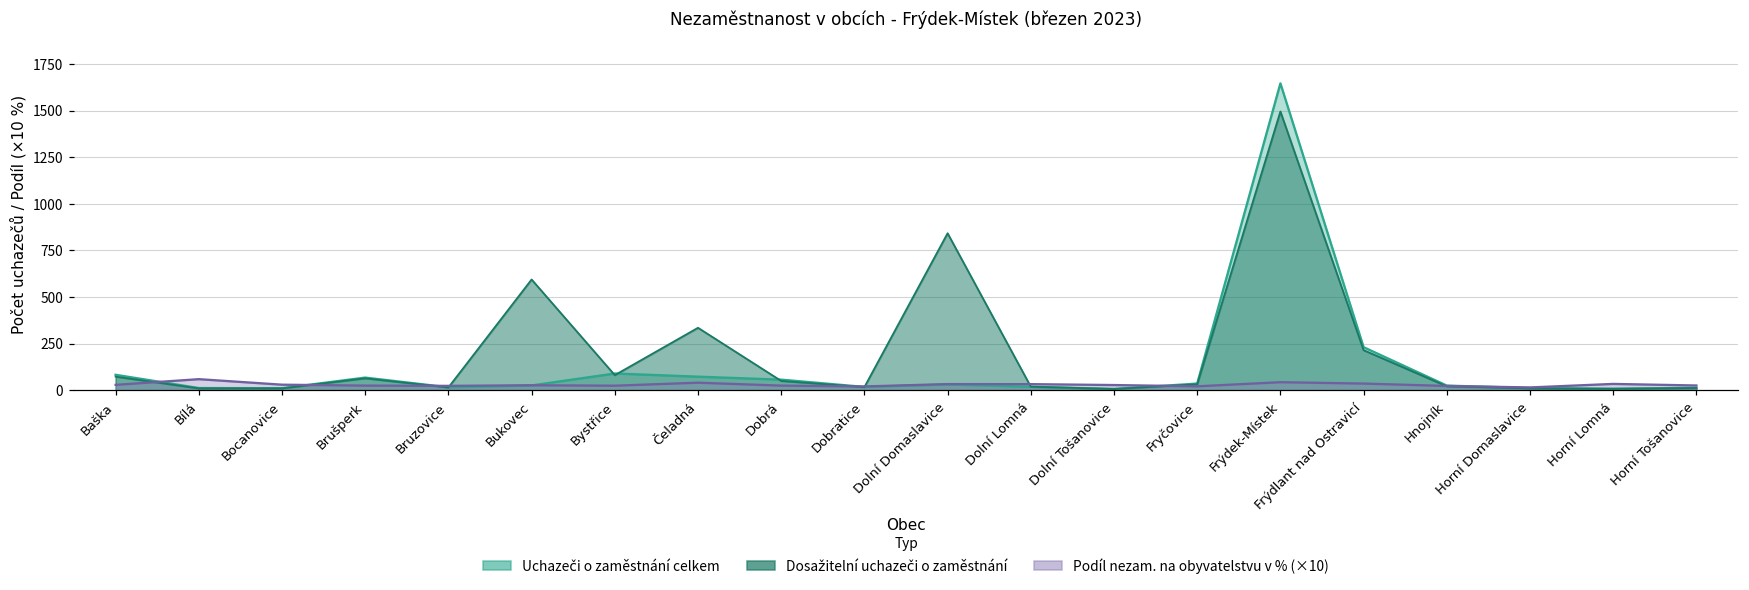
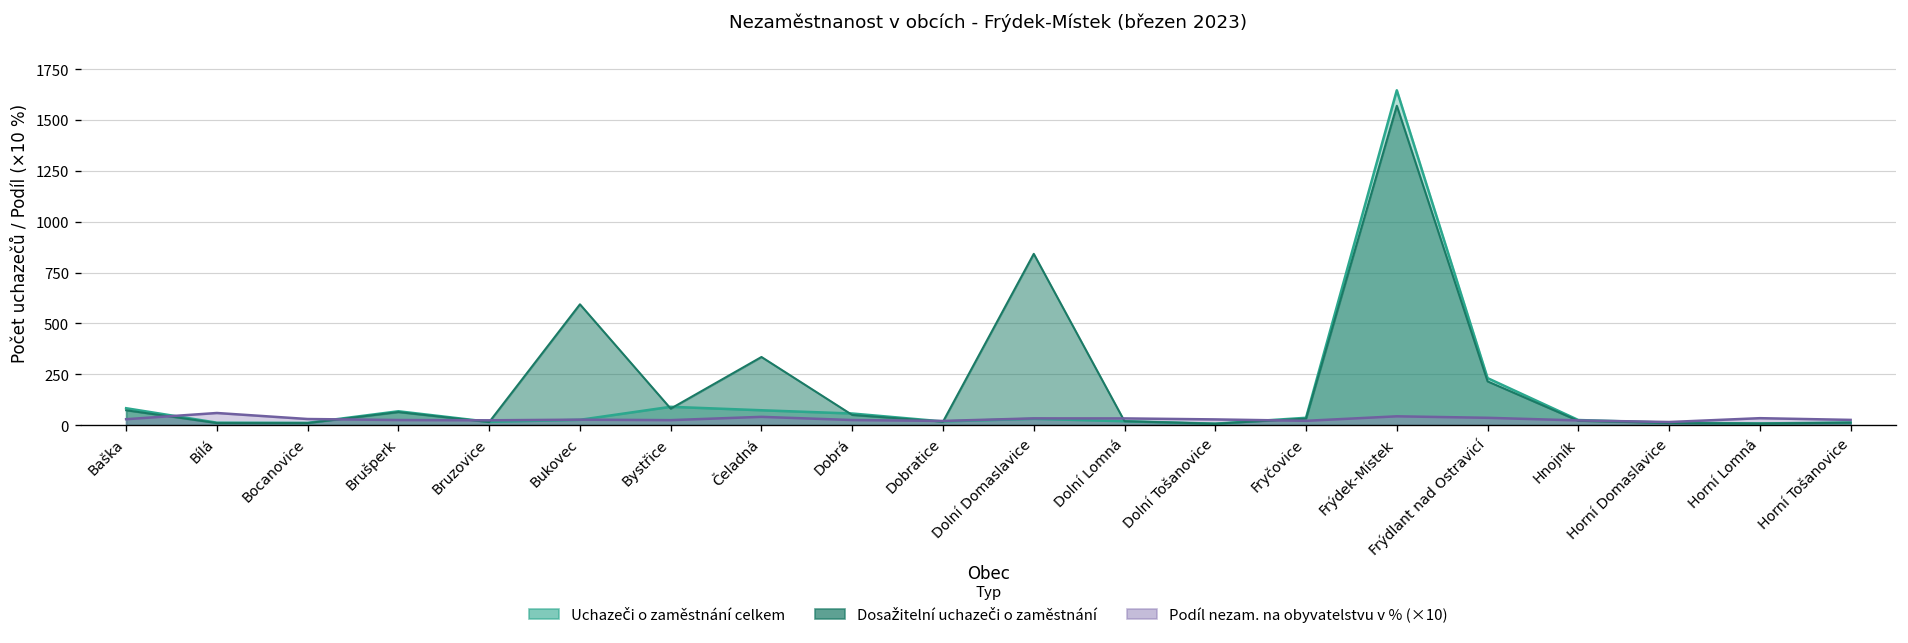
  {
    "Dosažitelní uchazeči o zaměstnání": {
      "Bukovec": 590,
      "Čeladná": 340,
      "Dolní Domaslavice": 840,
-     "Frýdek-Místek": 1500,
+     "Frýdek-Místek": 1570,
      "Frýdlant nad Ostravicí": 220
    }
  }
